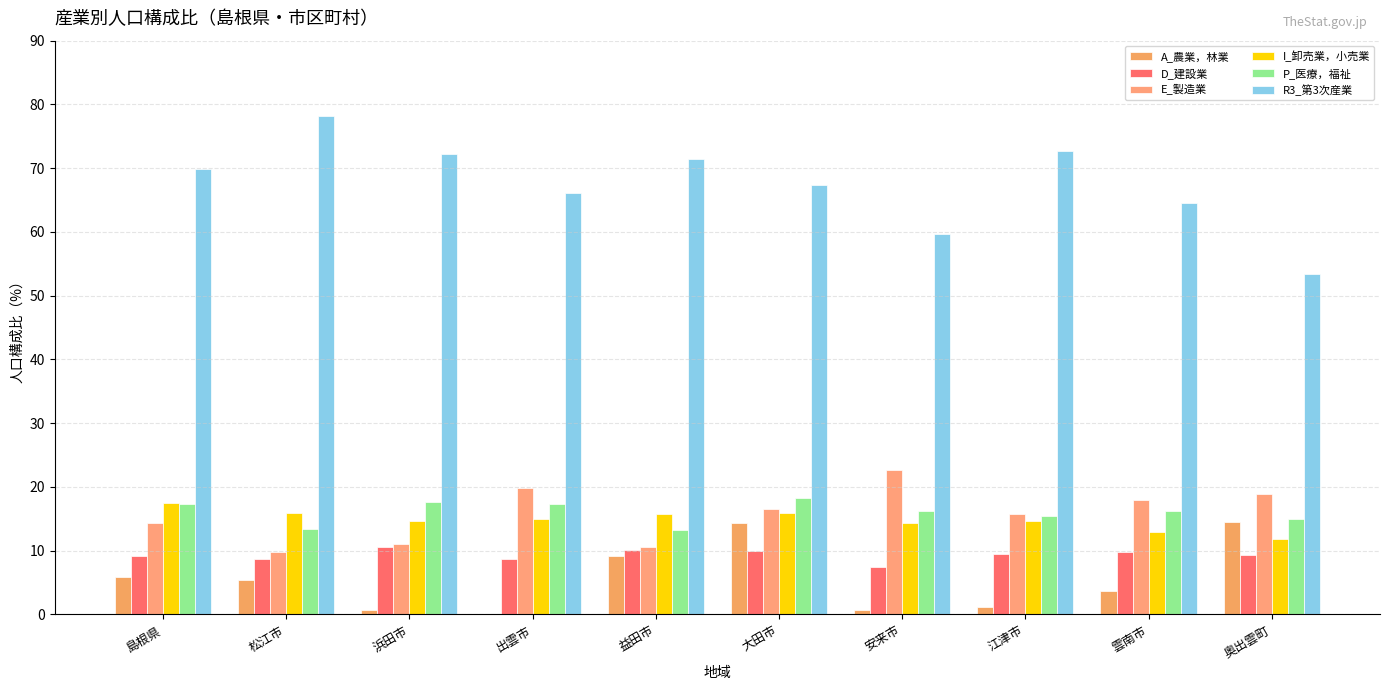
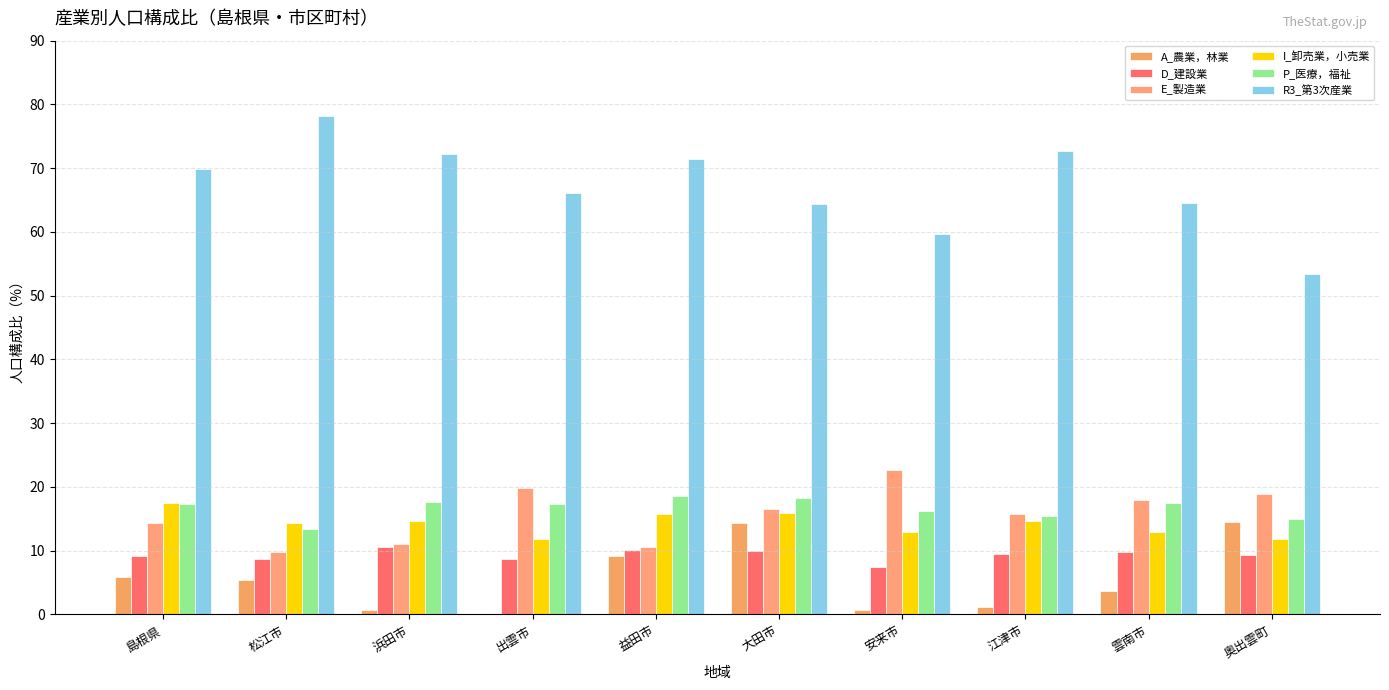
  {
    "I_卸売業，小売業": {
      "島根県": 17,
-     "松江市": 16,
+     "松江市": 14,
      "浜田市": 15,
-     "出雲市": 15,
+     "出雲市": 12,
      "益田市": 16,
      "大田市": 16,
-     "安来市": 14,
+     "安来市": 13,
      "江津市": 15,
      "雲南市": 13,
      "奥出雲町": 12
    },
    "P_医療，福祉": {
      "島根県": 17,
      "松江市": 13,
      "浜田市": 18,
      "出雲市": 17,
-     "益田市": 13,
+     "益田市": 19,
      "大田市": 18,
      "安来市": 16,
      "江津市": 16,
-     "雲南市": 16,
+     "雲南市": 18,
      "奥出雲町": 15
    },
    "R3_第3次産業": {
      "島根県": 70,
      "松江市": 78,
      "浜田市": 72,
      "出雲市": 66,
      "益田市": 71,
-     "大田市": 67,
+     "大田市": 64,
      "安来市": 60,
      "江津市": 73,
      "雲南市": 65,
      "奥出雲町": 53
    }
  }
